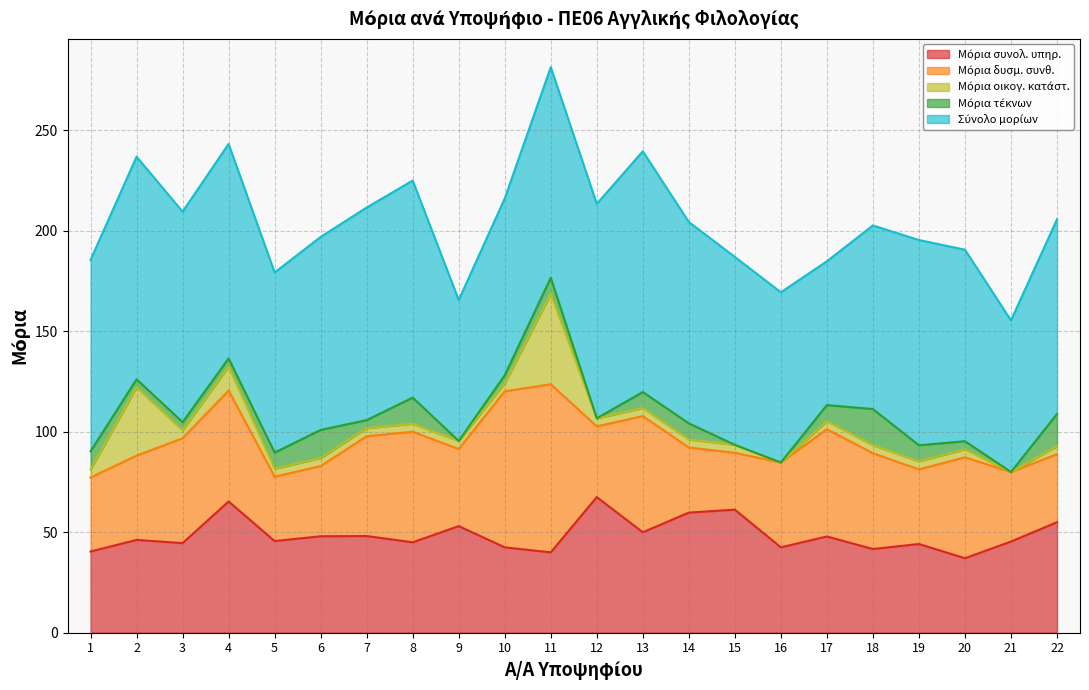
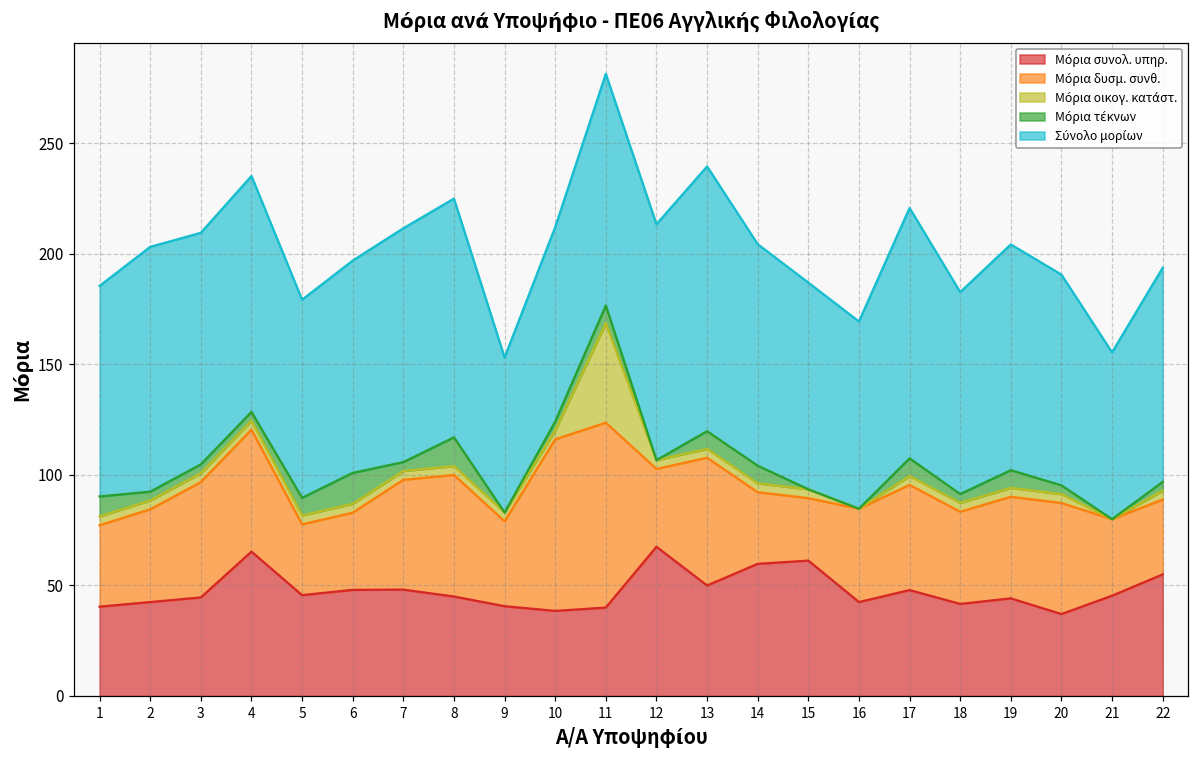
  {
    "Μόρια συνολ. υπηρ.": {
      "1": 40,
-     "2": 46,
+     "2": 43,
      "3": 45,
      "4": 65,
      "5": 46,
      "6": 48,
      "7": 48,
      "8": 45,
-     "9": 53,
-     "10": 43,
+     "9": 41,
+     "10": 39,
      "11": 40,
      "12": 68,
      "13": 50,
      "14": 60,
      "15": 61,
      "16": 43,
      "17": 48,
      "18": 42,
      "19": 44,
      "20": 37,
      "21": 45,
      "22": 55
    },
    "Μόρια δυσμ. συνθ.": {
      "1": 37,
      "2": 42,
      "3": 52,
      "4": 55,
      "5": 32,
      "6": 35,
      "7": 50,
      "8": 55,
      "9": 38,
      "10": 78,
      "11": 84,
      "12": 35,
      "13": 58,
      "14": 32,
      "15": 28,
-     "17": 53,
-     "18": 48,
-     "19": 37,
+     "17": 48,
+     "18": 42,
+     "19": 46,
      "20": 50,
      "22": 34
    },
    "Μόρια οικογ. κατάστ.": {
      "1": 4,
-     "2": 34,
+     "2": 4,
      "3": 4,
-     "4": 12,
+     "4": 4,
      "5": 4,
      "6": 4,
      "7": 4,
      "8": 4,
      "10": 4,
      "11": 45,
      "13": 4,
      "14": 4,
      "17": 4,
      "18": 4,
      "19": 4,
      "20": 4,
      "22": 4
    },
    "Μόρια τέκνων": {
      "1": 9,
      "2": 4,
      "3": 4,
      "4": 4,
      "5": 8,
      "6": 14,
      "7": 4,
      "8": 13,
      "10": 4,
      "11": 8,
      "13": 8,
      "14": 8,
      "17": 8,
-     "18": 18,
+     "18": 4,
      "19": 8,
      "20": 4,
-     "22": 16
+     "22": 4
    },
    "Σύνολο μορίων": {
      "1": 95,
      "2": 111,
      "3": 105,
      "4": 107,
      "5": 90,
      "6": 96,
      "7": 106,
      "8": 108,
      "9": 70,
      "10": 88,
      "11": 105,
      "12": 107,
      "13": 120,
      "14": 100,
      "15": 94,
      "16": 85,
-     "17": 72,
+     "17": 113,
      "18": 91,
      "19": 102,
      "20": 95,
      "21": 75,
      "22": 97
    }
  }
